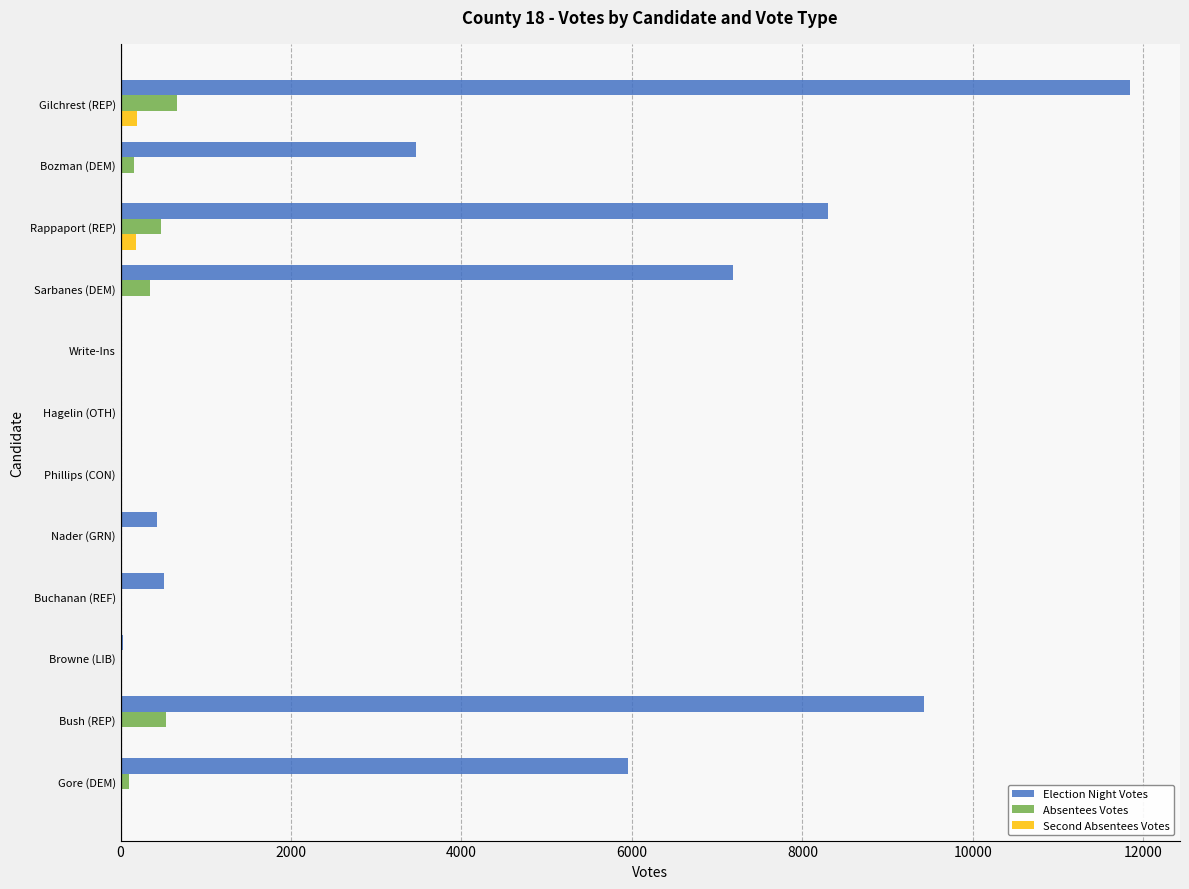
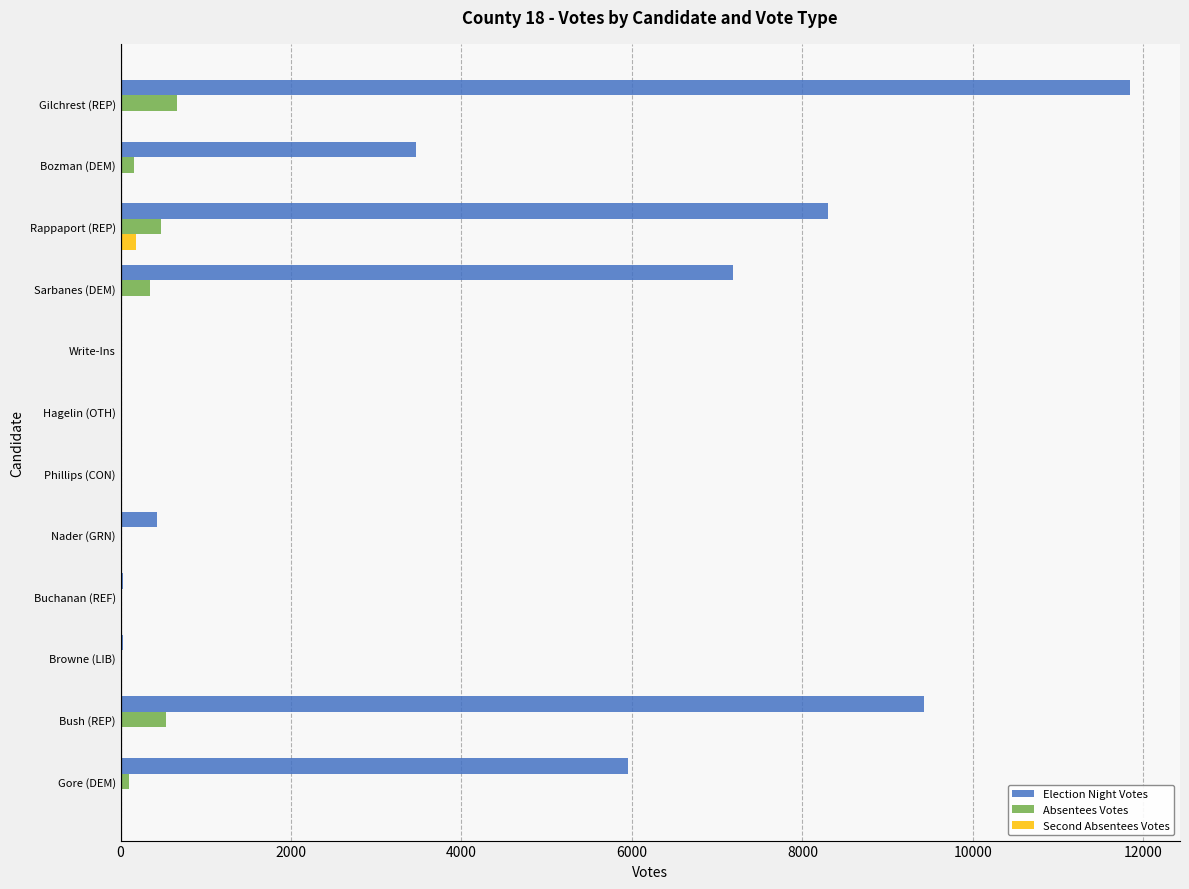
  {
    "Election Night Votes": {
      "Gilchrest (REP)": 11800,
      "Bozman (DEM)": 3500,
      "Rappaport (REP)": 8300,
      "Sarbanes (DEM)": 7200,
      "Nader (GRN)": 400,
-     "Buchanan (REF)": 500,
+     "Buchanan (REF)": 0,
      "Browne (LIB)": 0,
      "Bush (REP)": 9400,
      "Gore (DEM)": 6000
    },
    "Absentees Votes": {
      "Gilchrest (REP)": 700,
      "Bozman (DEM)": 200,
      "Rappaport (REP)": 500,
      "Sarbanes (DEM)": 300,
      "Hagelin (OTH)": 0,
      "Phillips (CON)": 0,
      "Bush (REP)": 500,
      "Gore (DEM)": 100
    },
    "Second Absentees Votes": {
-     "Gilchrest (REP)": 200,
+     "Gilchrest (REP)": 0,
      "Rappaport (REP)": 200,
      "Write-Ins": 0,
      "Hagelin (OTH)": 0,
      "Phillips (CON)": 0,
      "Buchanan (REF)": 0,
      "Browne (LIB)": 0
    }
  }
